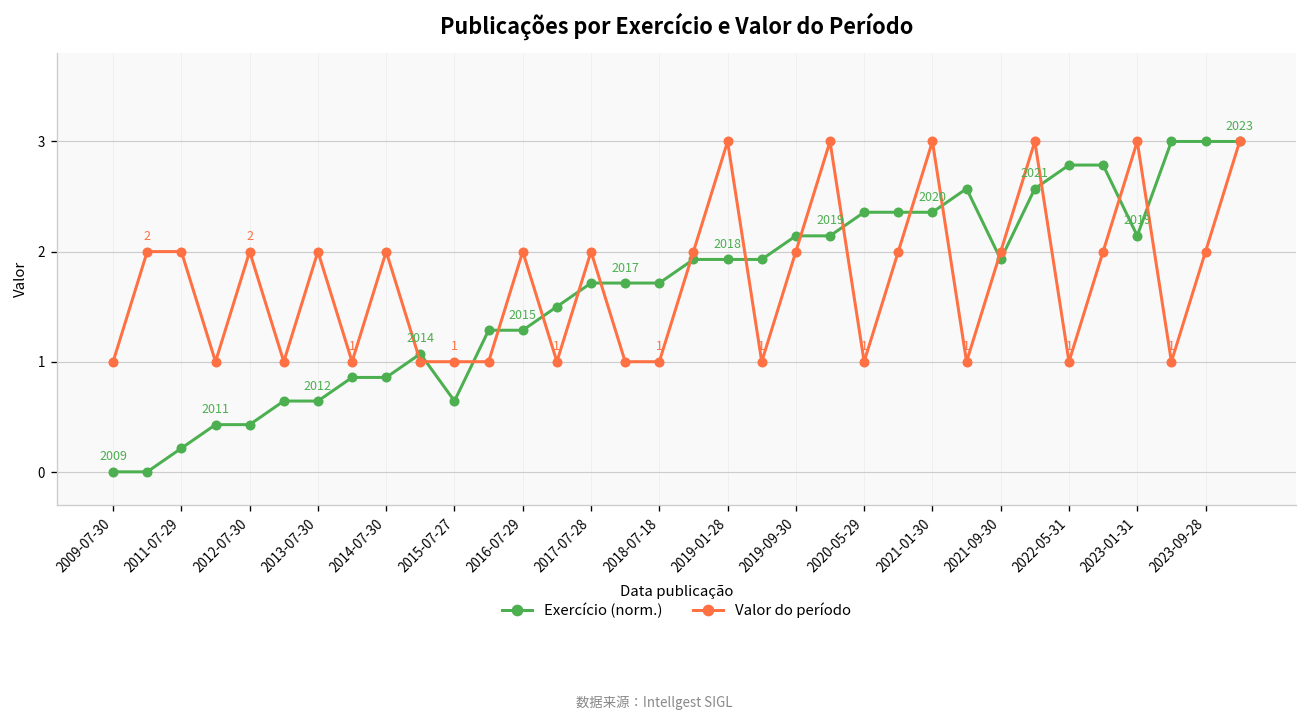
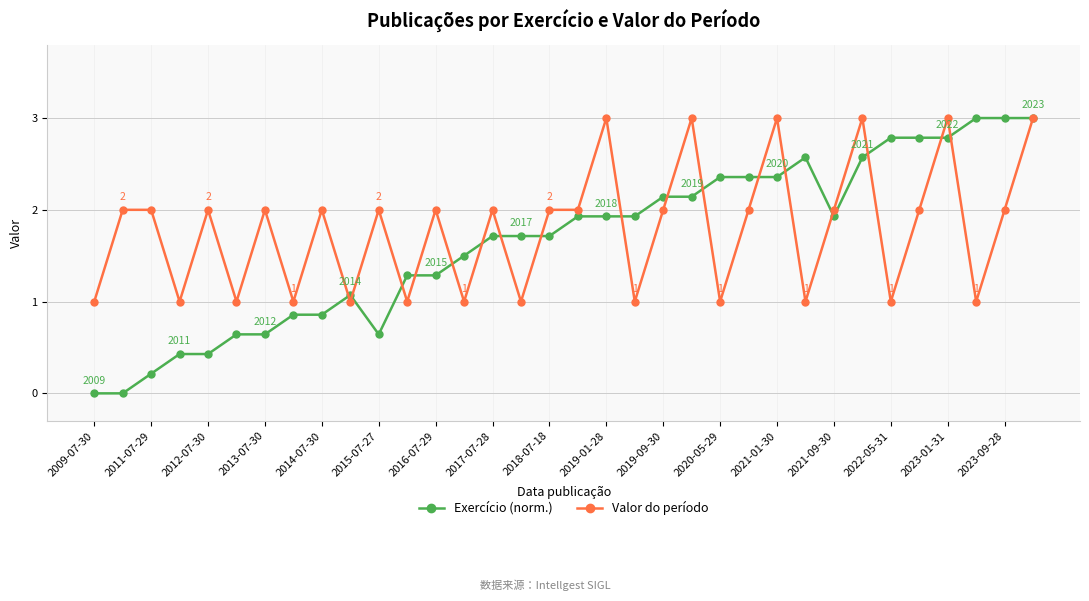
  {
    "Exercício (norm.)": {
-     "2023-01-31": 2019
+     "2023-01-31": 2022
    },
    "Valor do período": {
      "2012-07-30": 2,
-     "2015-07-27": 1,
-     "2018-07-18": 1,
+     "2015-07-27": 2,
+     "2018-07-18": 2,
      "2020-05-29": 1,
      "2022-05-31": 1
    }
  }
